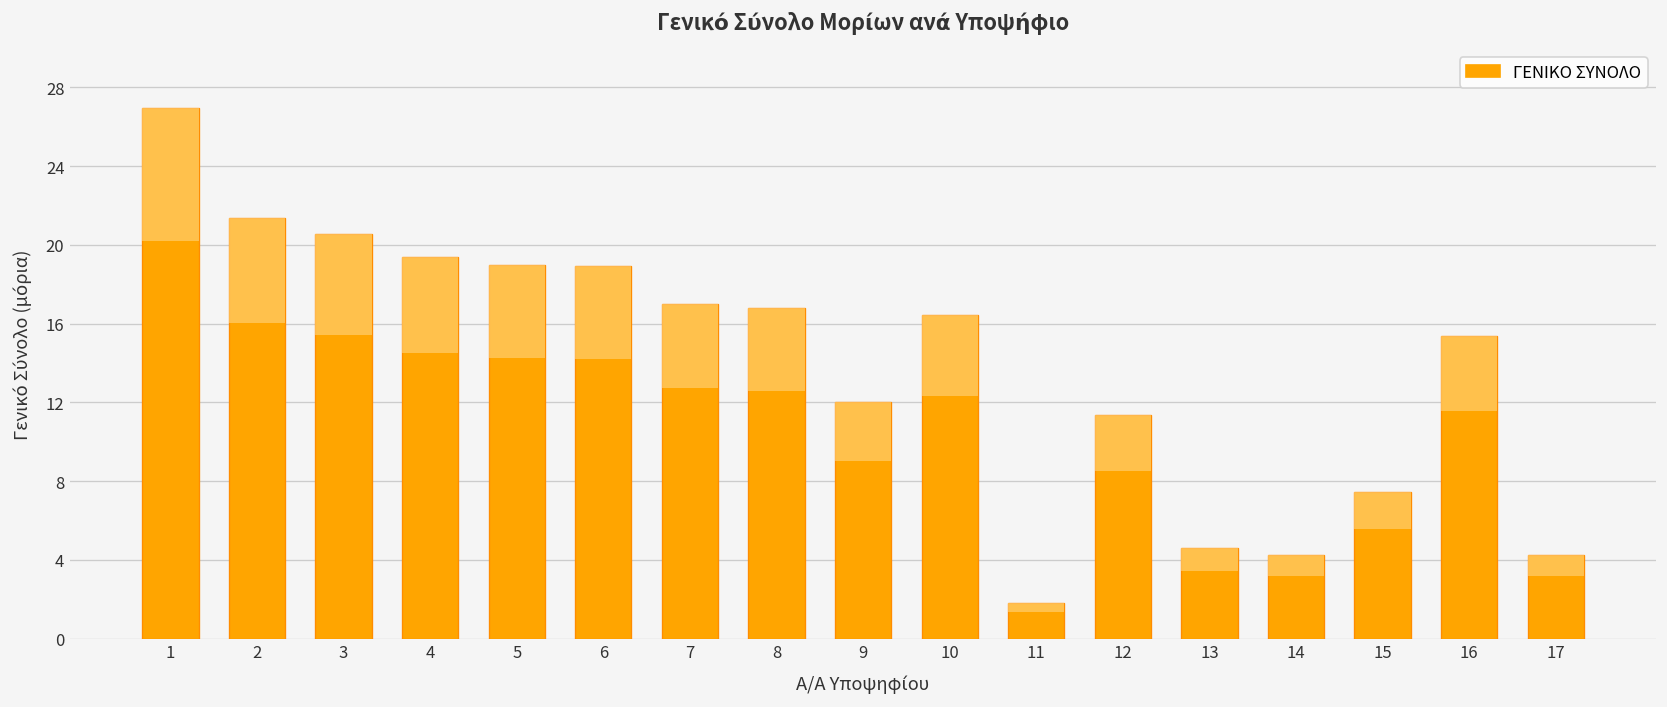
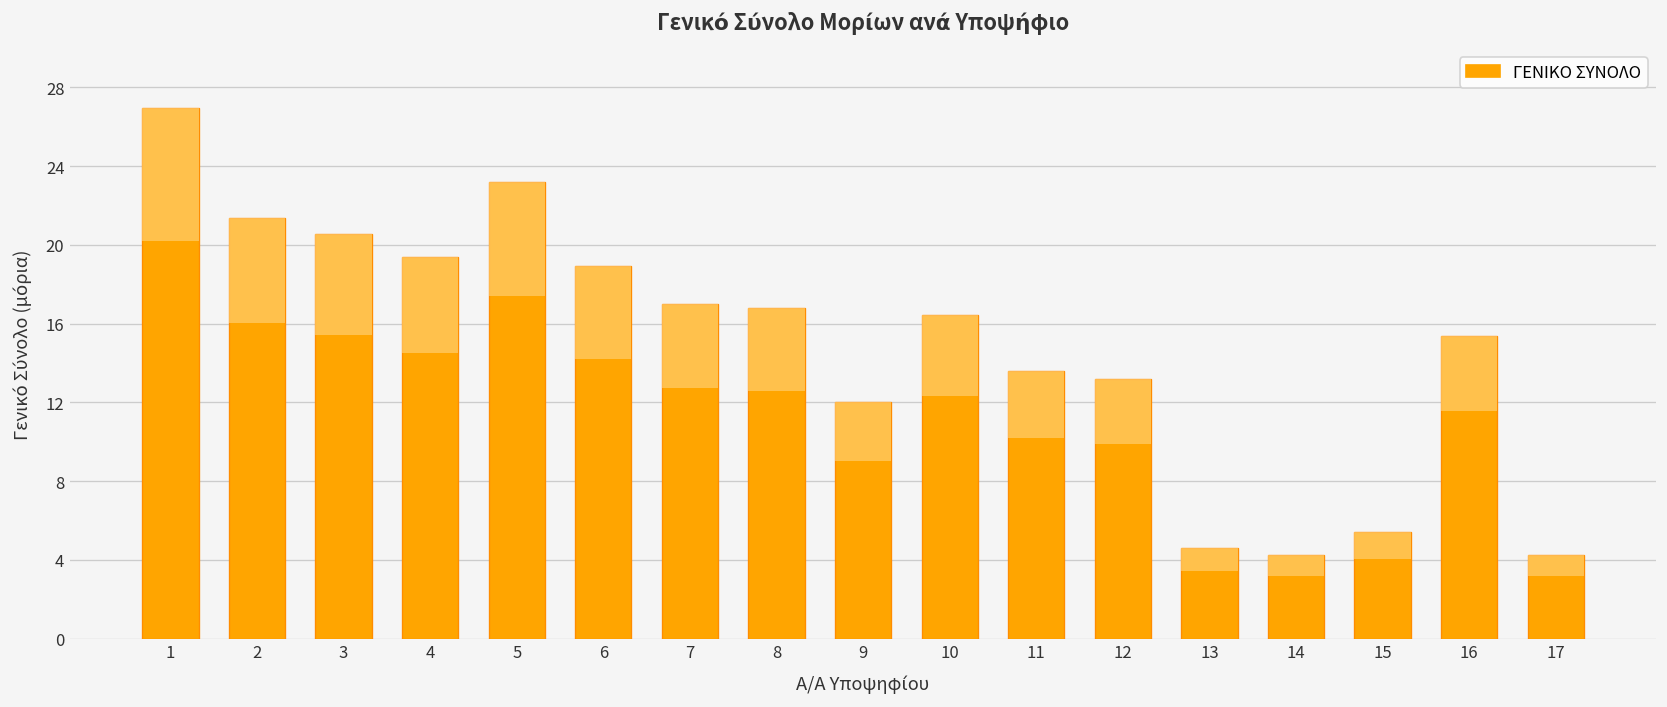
  {
    "ΓΕΝΙΚΟ ΣΥΝΟΛΟ": {
      "1": 27.0,
      "2": 21.4,
      "3": 20.5,
      "4": 19.4,
-     "5": 19.0,
+     "5": 23.2,
      "6": 18.9,
      "7": 17.0,
      "8": 16.8,
      "9": 12.0,
      "10": 16.4,
-     "11": 1.8,
-     "12": 11.4,
+     "11": 13.6,
+     "12": 13.2,
      "13": 4.6,
      "14": 4.2,
-     "15": 7.4,
+     "15": 5.4,
      "16": 15.4,
      "17": 4.3
    }
  }
